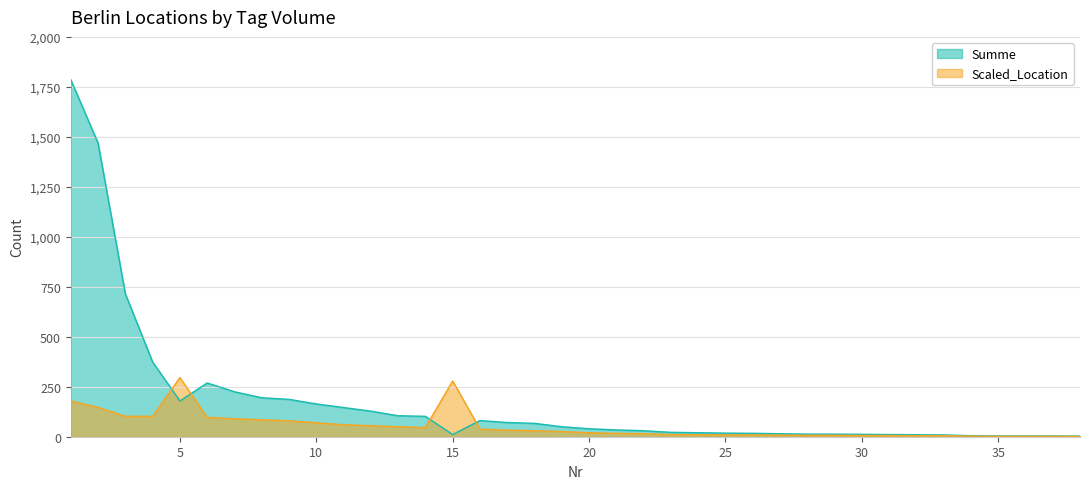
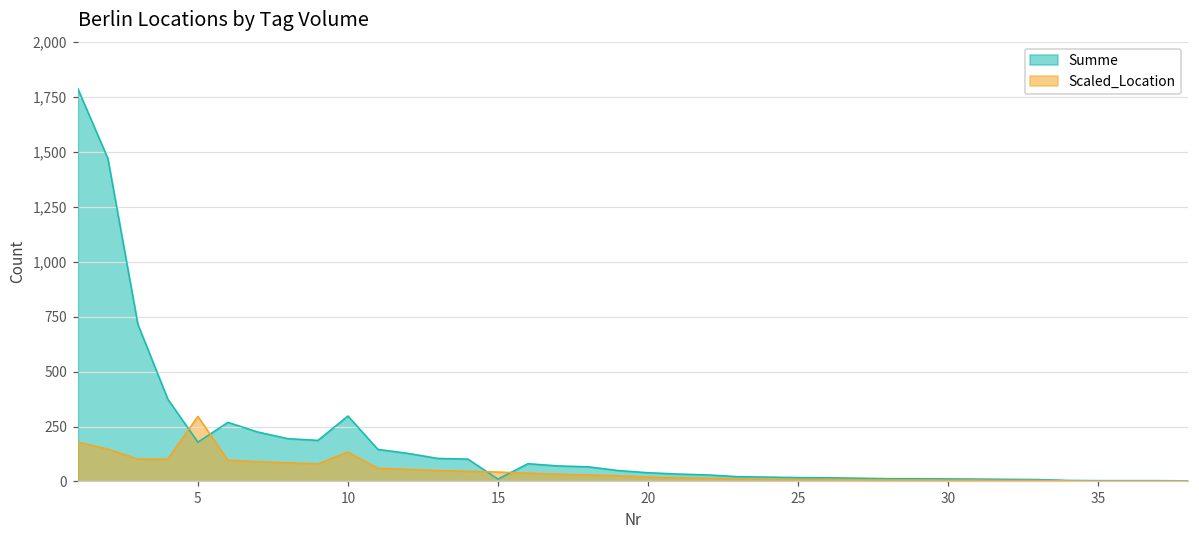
  {
    "Summe": {
      "5": 180,
-     "10": 160,
+     "10": 300,
      "15": 10,
      "20": 40
    },
    "Scaled_Location": {
      "5": 300,
-     "10": 70,
-     "15": 280,
+     "10": 130,
+     "15": 40,
      "20": 20
    }
  }
